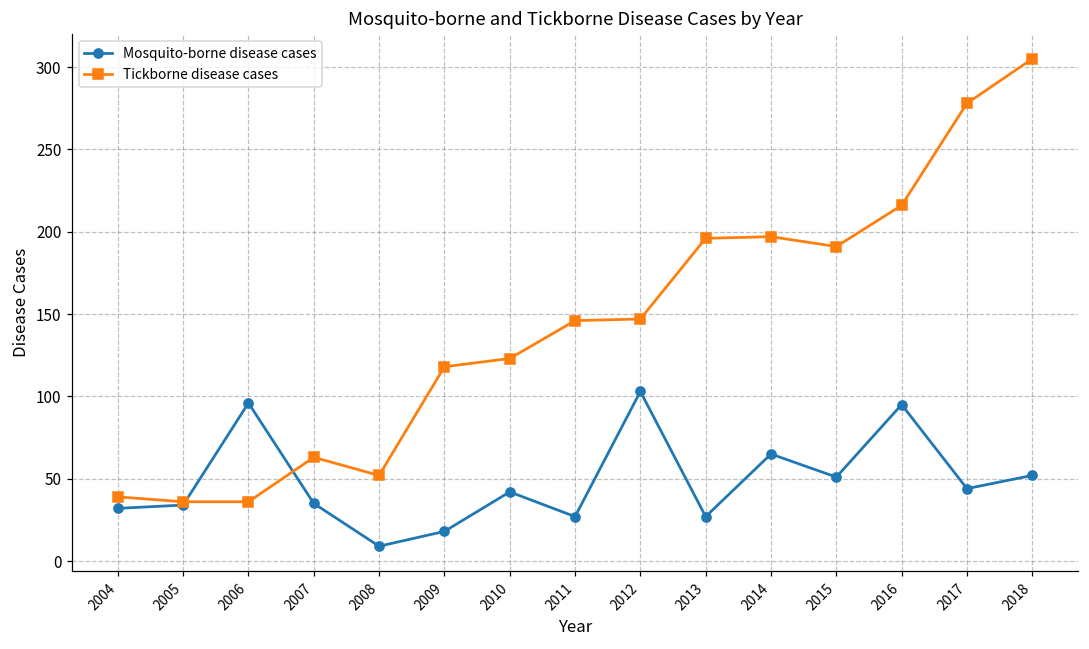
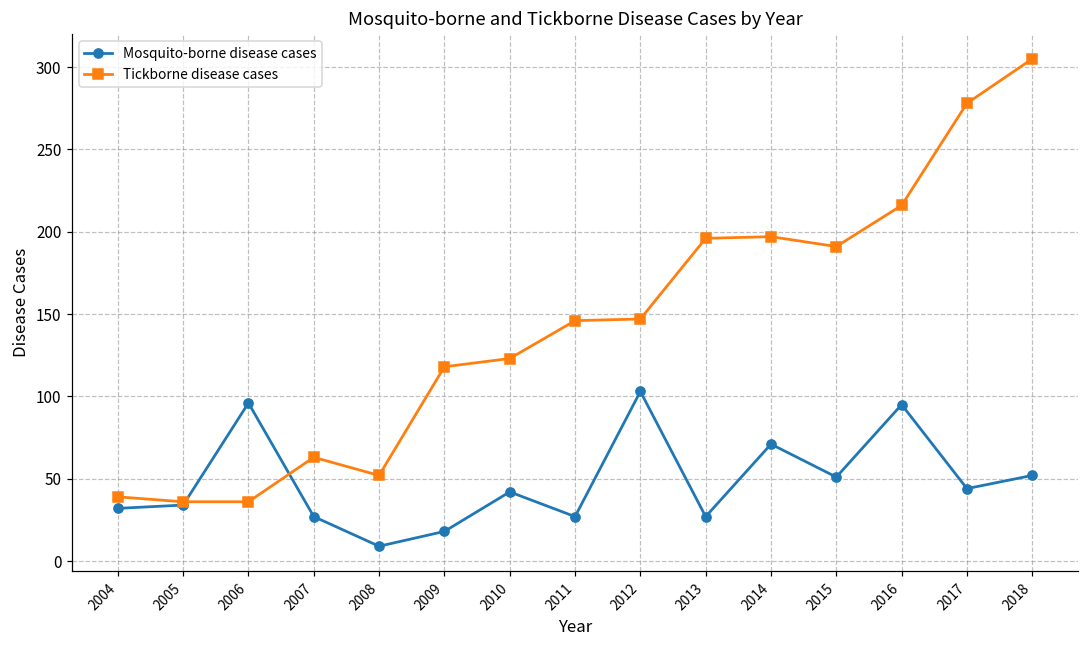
  {
    "Mosquito-borne disease cases": {
      "2004": 32,
      "2005": 34,
      "2006": 96,
-     "2007": 35,
+     "2007": 27,
      "2008": 9,
      "2009": 18,
      "2010": 42,
      "2011": 27,
      "2012": 103,
      "2013": 27,
-     "2014": 65,
+     "2014": 71,
      "2015": 51,
      "2016": 95,
      "2017": 44,
      "2018": 52
    },
    "Tickborne disease cases": {
      "2004": 39,
      "2005": 36,
      "2006": 36,
      "2007": 63,
      "2008": 52,
      "2009": 118,
      "2010": 123,
      "2011": 146,
      "2012": 147,
      "2013": 196,
      "2014": 197,
      "2015": 191,
      "2016": 216,
      "2017": 278,
      "2018": 305
    }
  }
